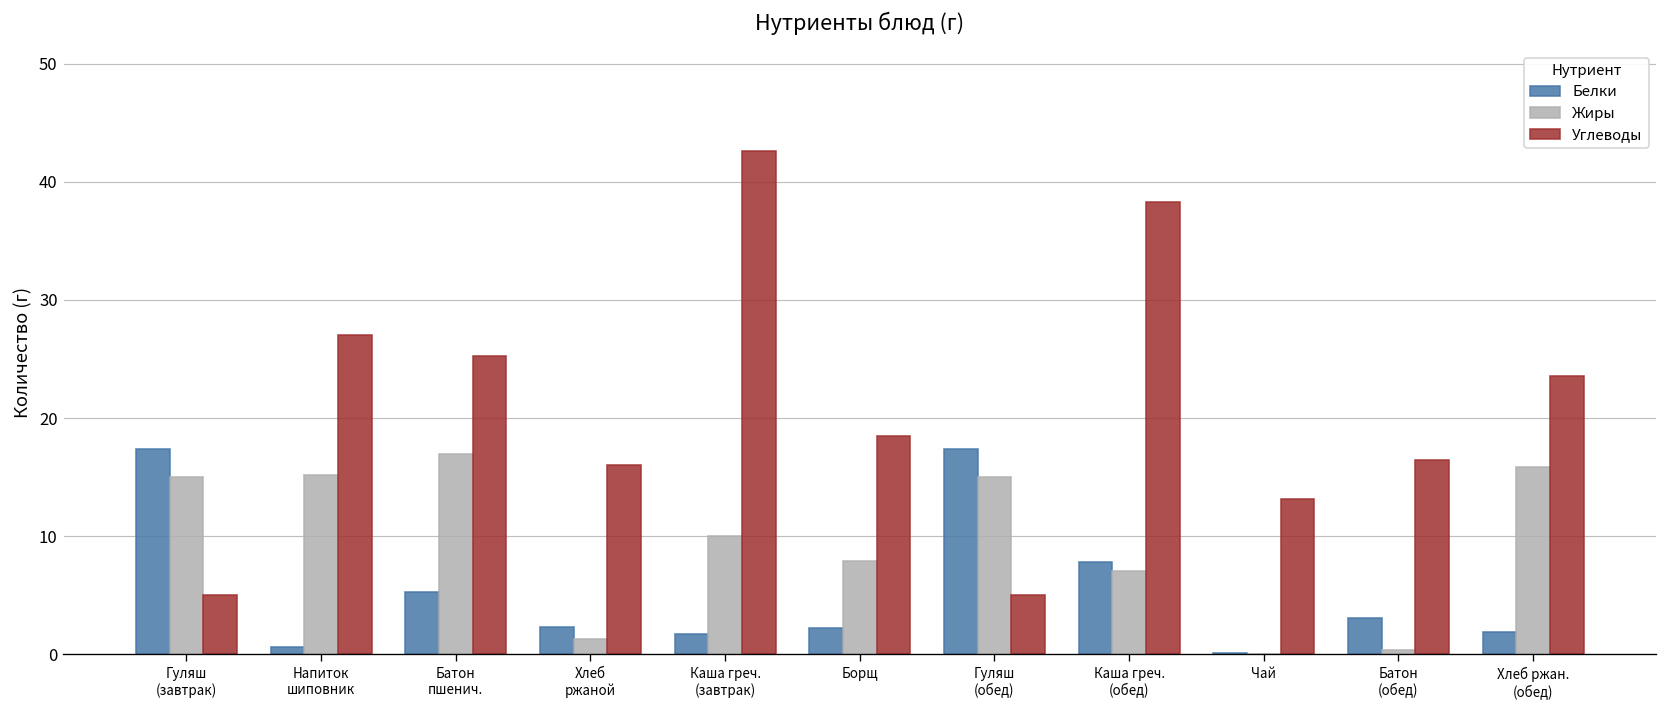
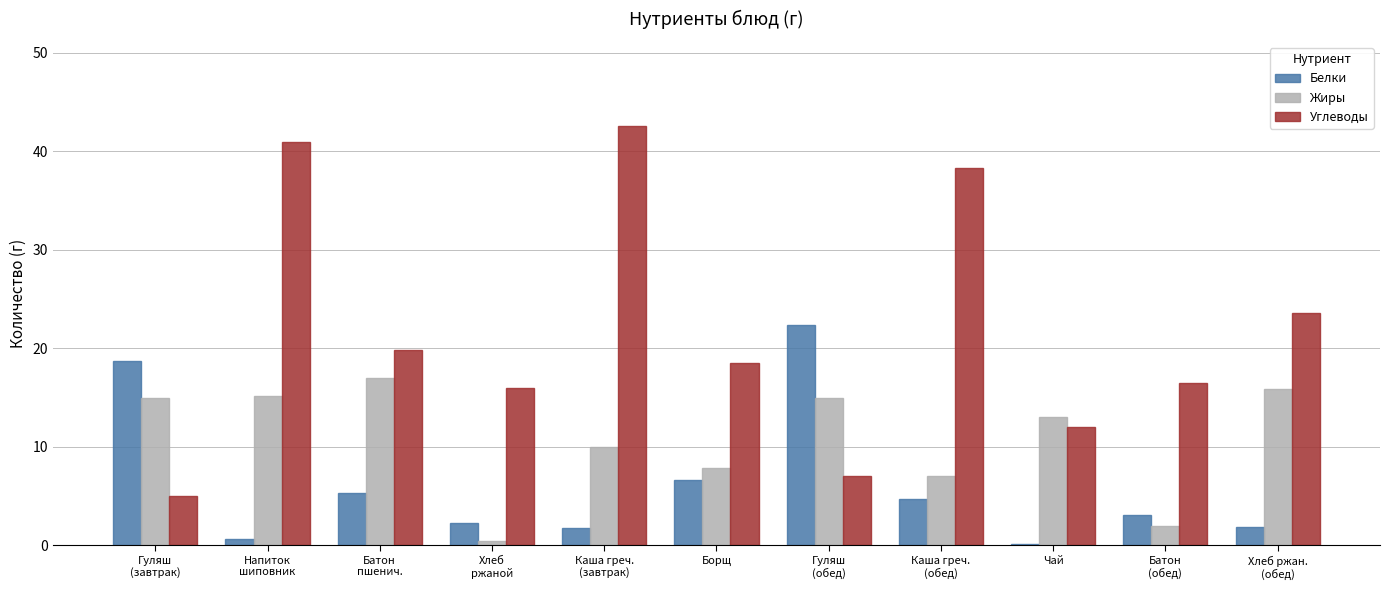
  {
    "Белки": {
-     "Гуляш (завтрак)": 17,
+     "Гуляш (завтрак)": 19,
      "Напиток шиповник": 1,
      "Батон пшенич.": 5,
      "Хлеб ржаной": 2,
      "Каша греч. (завтрак)": 2,
-     "Борщ": 2,
-     "Гуляш (обед)": 17,
-     "Каша греч. (обед)": 8,
+     "Борщ": 7,
+     "Гуляш (обед)": 22,
+     "Каша греч. (обед)": 5,
      "Батон (обед)": 3,
      "Хлеб ржан. (обед)": 2
    },
    "Жиры": {
      "Гуляш (завтрак)": 15,
      "Напиток шиповник": 15,
      "Батон пшенич.": 17,
-     "Хлеб ржаной": 1,
+     "Хлеб ржаной": 0,
      "Каша греч. (завтрак)": 10,
      "Борщ": 8,
      "Гуляш (обед)": 15,
      "Каша греч. (обед)": 7,
-     "Чай": 0,
-     "Батон (обед)": 0,
+     "Чай": 13,
+     "Батон (обед)": 2,
      "Хлеб ржан. (обед)": 16
    },
    "Углеводы": {
      "Гуляш (завтрак)": 5,
-     "Напиток шиповник": 27,
-     "Батон пшенич.": 25,
+     "Напиток шиповник": 41,
+     "Батон пшенич.": 20,
      "Хлеб ржаной": 16,
      "Каша греч. (завтрак)": 43,
      "Борщ": 19,
-     "Гуляш (обед)": 5,
+     "Гуляш (обед)": 7,
      "Каша греч. (обед)": 38,
-     "Чай": 13,
+     "Чай": 12,
      "Батон (обед)": 16,
      "Хлеб ржан. (обед)": 24
    }
  }
